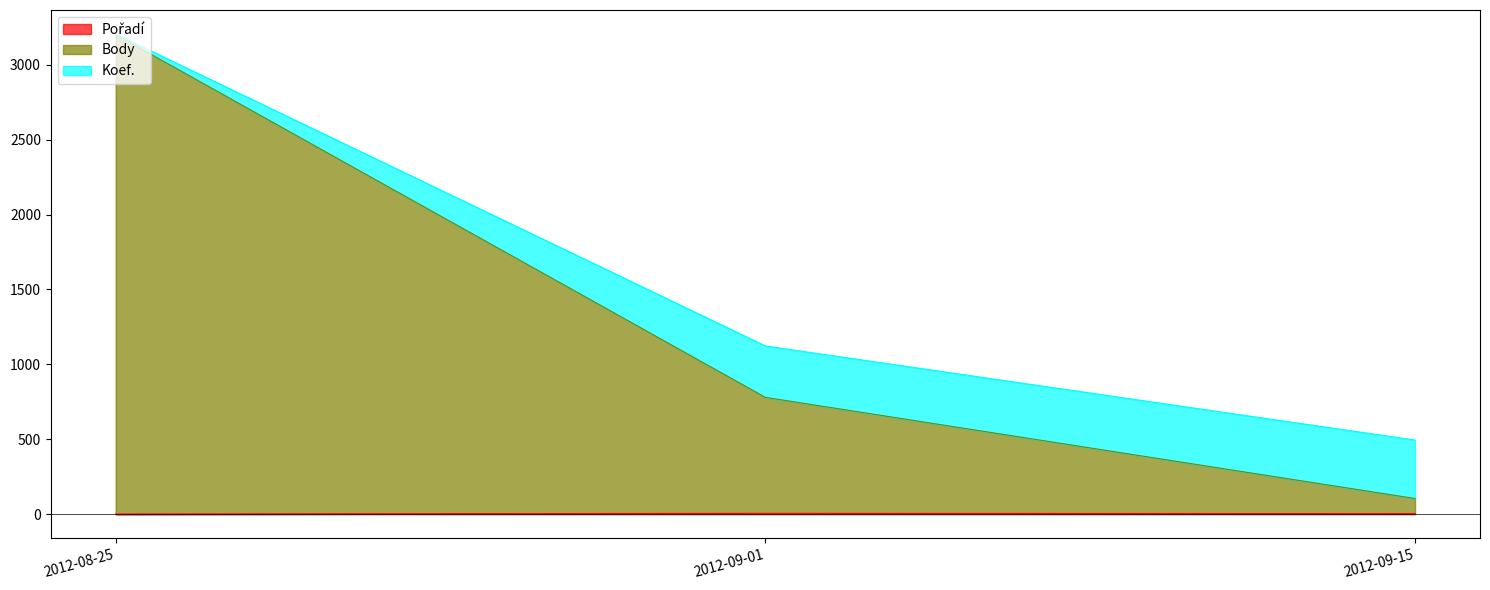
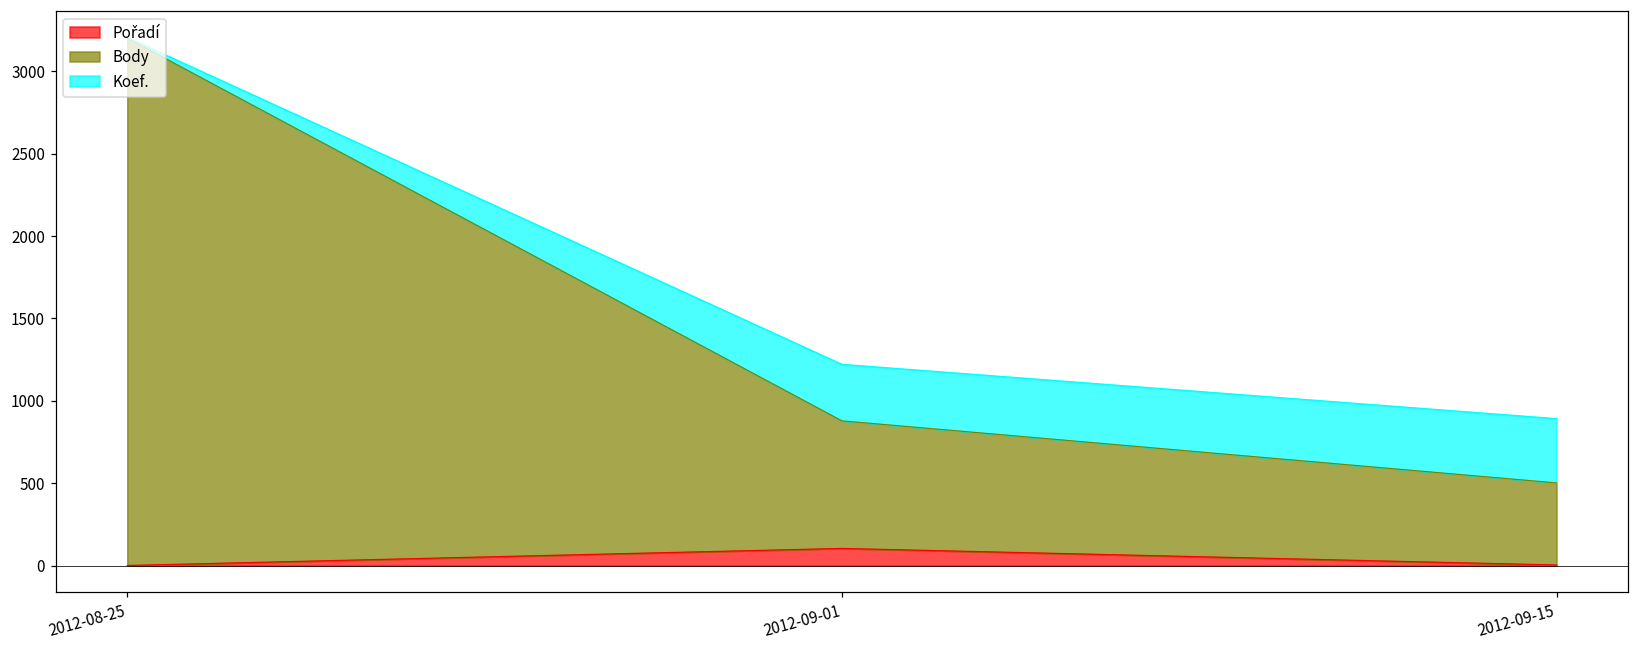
  {
    "Pořadí": {
      "2012-08-25": 0,
-     "2012-09-01": 10,
+     "2012-09-01": 100,
      "2012-09-15": 0
    },
    "Body": {
      "2012-09-01": 770,
-     "2012-09-15": 100
+     "2012-09-15": 500
    },
    "Koef.": {
      "2012-09-01": 340,
      "2012-09-15": 390
    }
  }
